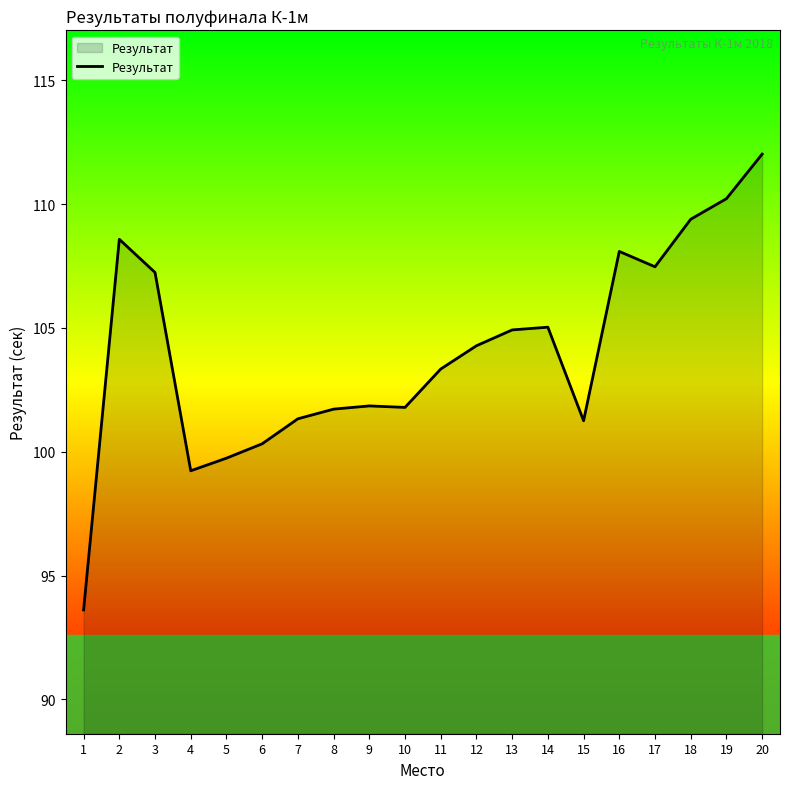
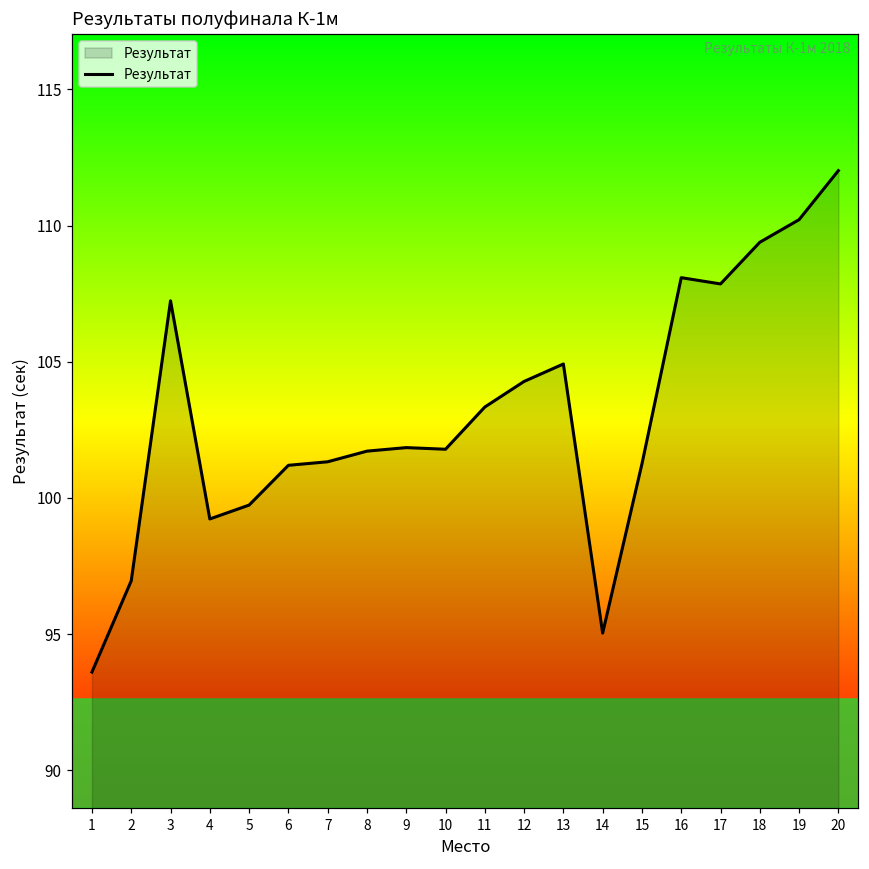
  {
    "1": 93.6,
-   "2": 108.6,
+   "2": 97.0,
    "3": 107.2,
    "4": 99.2,
    "5": 99.7,
-   "6": 100.3,
+   "6": 101.2,
    "7": 101.3,
    "8": 101.7,
    "9": 101.9,
    "10": 101.8,
    "11": 103.3,
    "12": 104.3,
    "13": 104.9,
-   "14": 105.0,
+   "14": 95.0,
    "15": 101.3,
    "16": 108.1,
-   "17": 107.5,
+   "17": 107.9,
    "18": 109.4,
    "19": 110.2,
    "20": 112.0
  }
